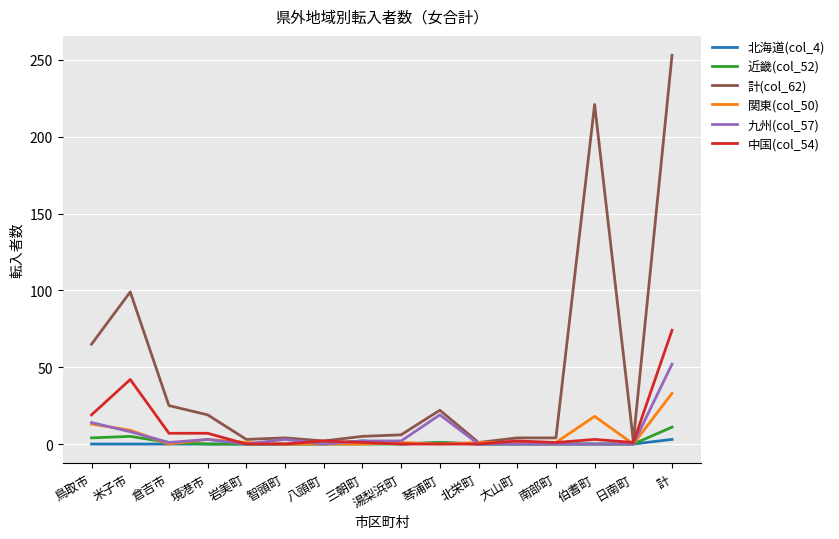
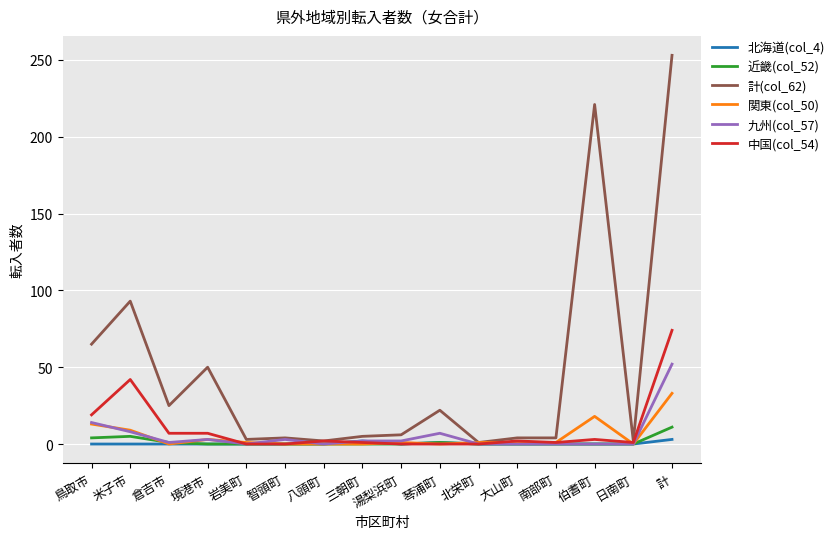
  {
    "北海道(col_4)": {
      "鳥取市": 0,
      "米子市": 0,
      "計": 3
    },
    "近畿(col_52)": {
      "鳥取市": 4,
      "米子市": 5,
      "計": 11
    },
    "計(col_62)": {
      "鳥取市": 65,
-     "米子市": 99,
+     "米子市": 93,
      "倉吉市": 25,
-     "境港市": 19,
+     "境港市": 50,
      "岩美町": 3,
      "三朝町": 5,
      "湯梨浜町": 6,
      "琴浦町": 22,
      "大山町": 4,
      "南部町": 4,
      "伯耆町": 221,
      "計": 253
    },
    "関東(col_50)": {
      "伯耆町": 18,
      "計": 33
    },
    "九州(col_57)": {
-     "琴浦町": 19,
+     "琴浦町": 7,
      "計": 52
    },
    "中国(col_54)": {
      "鳥取市": 19,
      "米子市": 42,
      "倉吉市": 7,
      "境港市": 7,
      "伯耆町": 3,
      "計": 74
    }
  }
